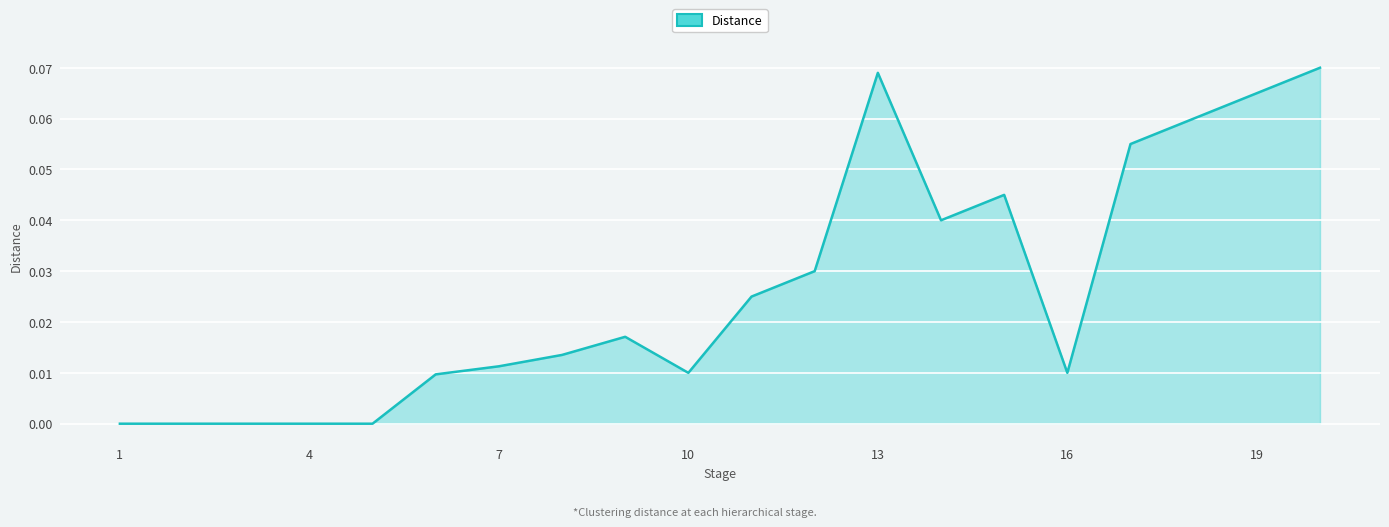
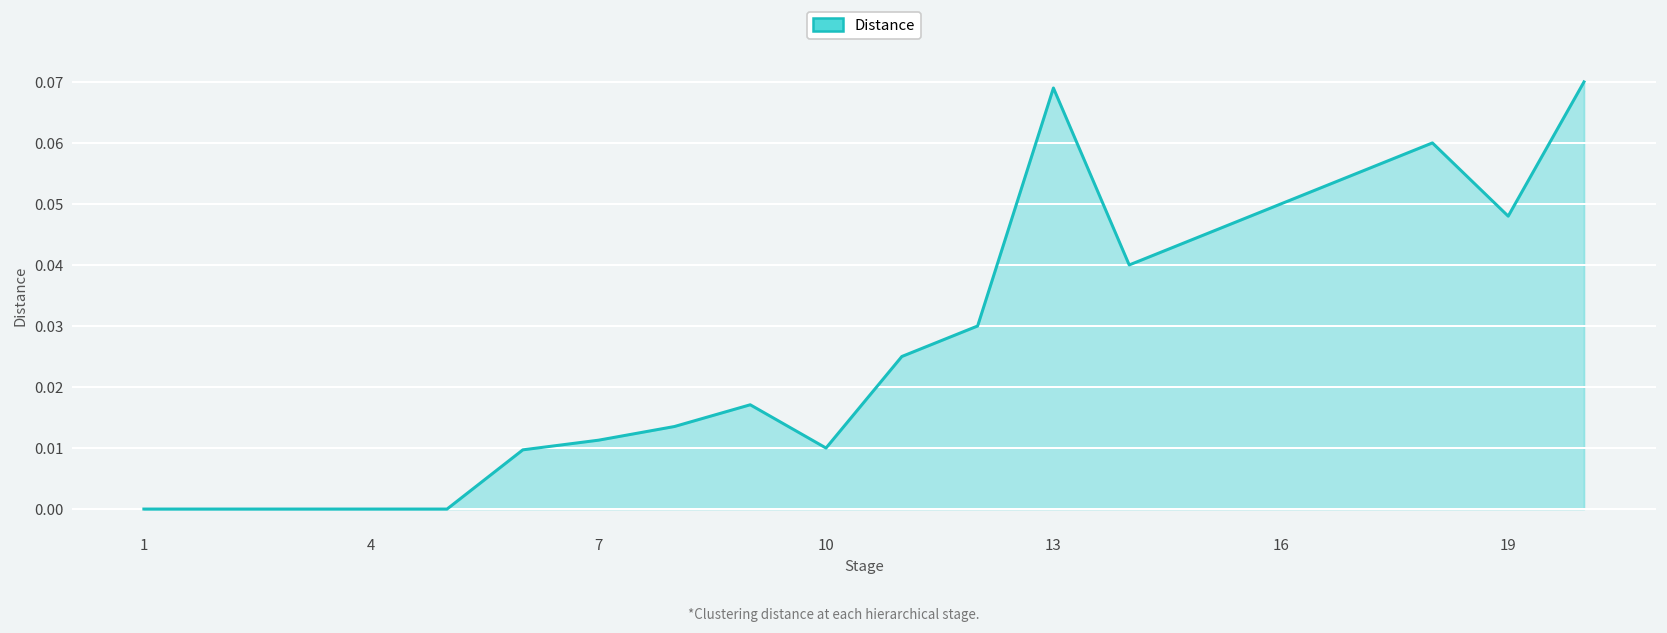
  {
    "1": 0.000,
    "4": 0.000,
    "7": 0.011,
    "10": 0.010,
    "13": 0.069,
-   "16": 0.01,
-   "19": 0.065
+   "16": 0.05,
+   "19": 0.048
  }
